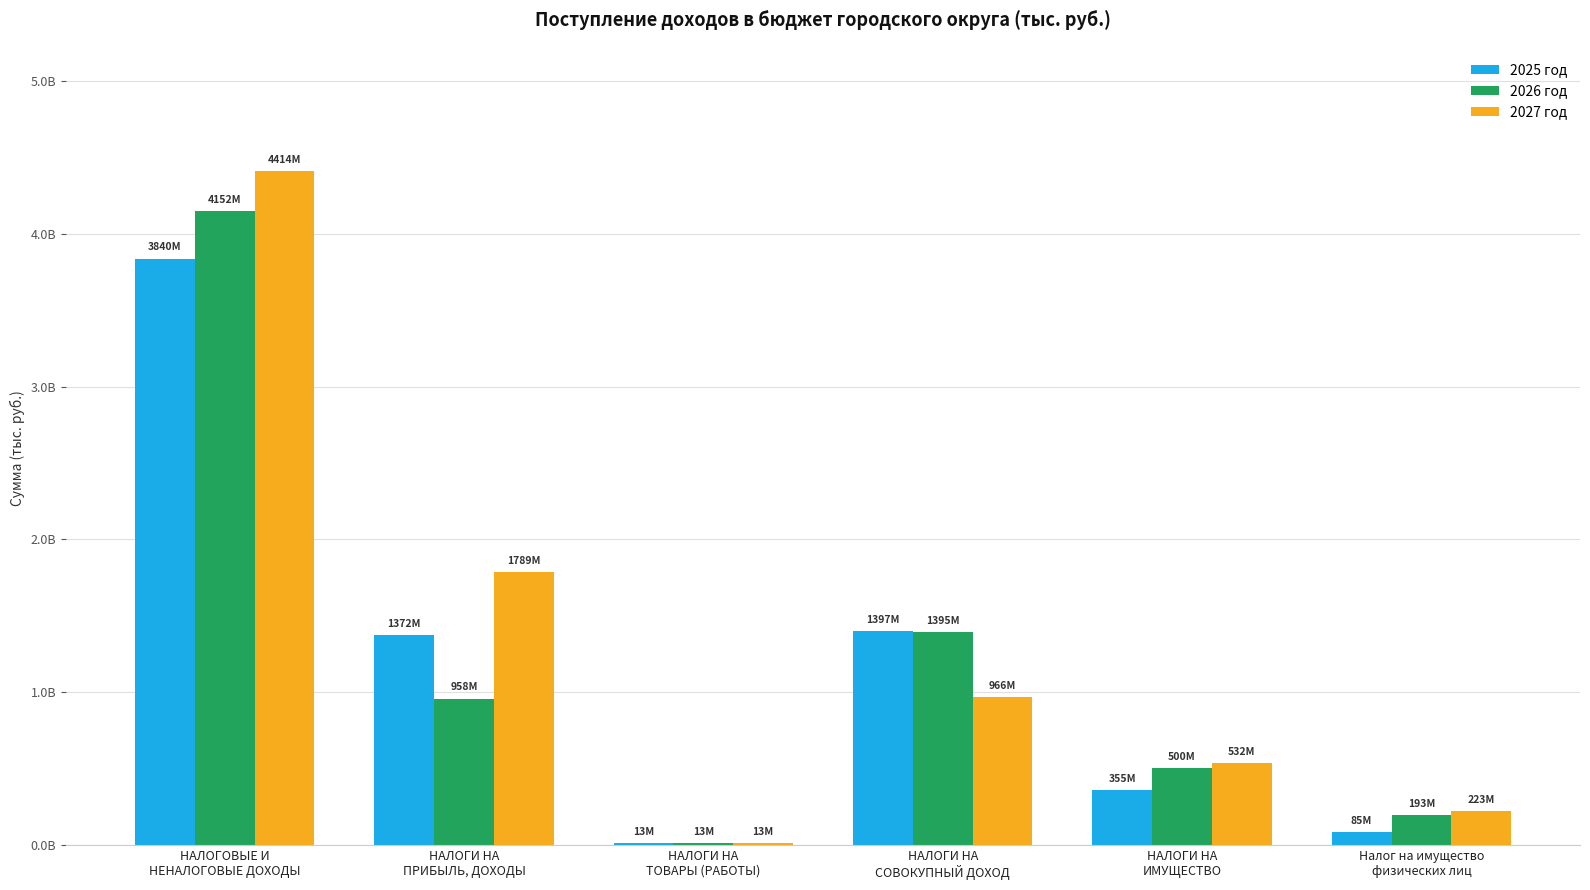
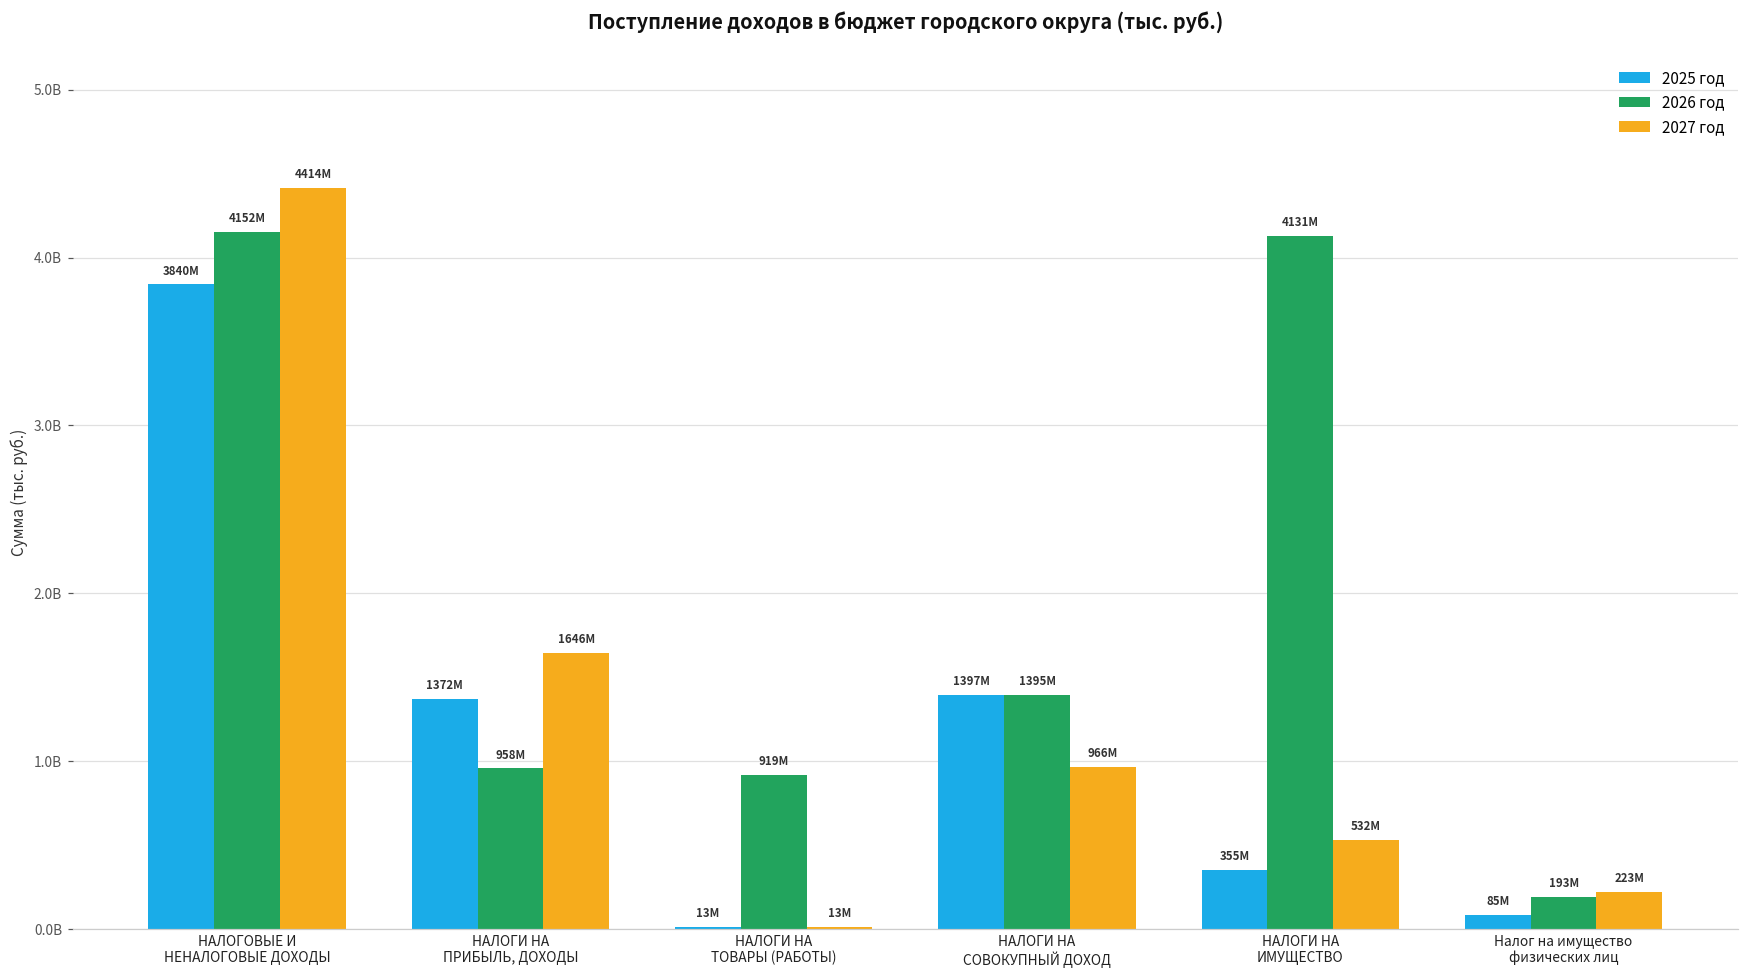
  {
    "2025 год": {
      "НАЛОГОВЫЕ И НЕНАЛОГОВЫЕ ДОХОДЫ": "3840M",
      "НАЛОГИ НА ПРИБЫЛЬ, ДОХОДЫ": "1372M",
      "НАЛОГИ НА ТОВАРЫ (РАБОТЫ)": "13M",
      "НАЛОГИ НА СОВОКУПНЫЙ ДОХОД": "1397M",
      "НАЛОГИ НА ИМУЩЕСТВО": "355M",
      "Налог на имущество физических лиц": "85M"
    },
    "2026 год": {
      "НАЛОГОВЫЕ И НЕНАЛОГОВЫЕ ДОХОДЫ": "4152M",
      "НАЛОГИ НА ПРИБЫЛЬ, ДОХОДЫ": "958M",
-     "НАЛОГИ НА ТОВАРЫ (РАБОТЫ)": "13M",
+     "НАЛОГИ НА ТОВАРЫ (РАБОТЫ)": "919M",
      "НАЛОГИ НА СОВОКУПНЫЙ ДОХОД": "1395M",
-     "НАЛОГИ НА ИМУЩЕСТВО": "500M",
+     "НАЛОГИ НА ИМУЩЕСТВО": "4131M",
      "Налог на имущество физических лиц": "193M"
    },
    "2027 год": {
      "НАЛОГОВЫЕ И НЕНАЛОГОВЫЕ ДОХОДЫ": "4414M",
-     "НАЛОГИ НА ПРИБЫЛЬ, ДОХОДЫ": "1789M",
+     "НАЛОГИ НА ПРИБЫЛЬ, ДОХОДЫ": "1646M",
      "НАЛОГИ НА ТОВАРЫ (РАБОТЫ)": "13M",
      "НАЛОГИ НА СОВОКУПНЫЙ ДОХОД": "966M",
      "НАЛОГИ НА ИМУЩЕСТВО": "532M",
      "Налог на имущество физических лиц": "223M"
    }
  }
